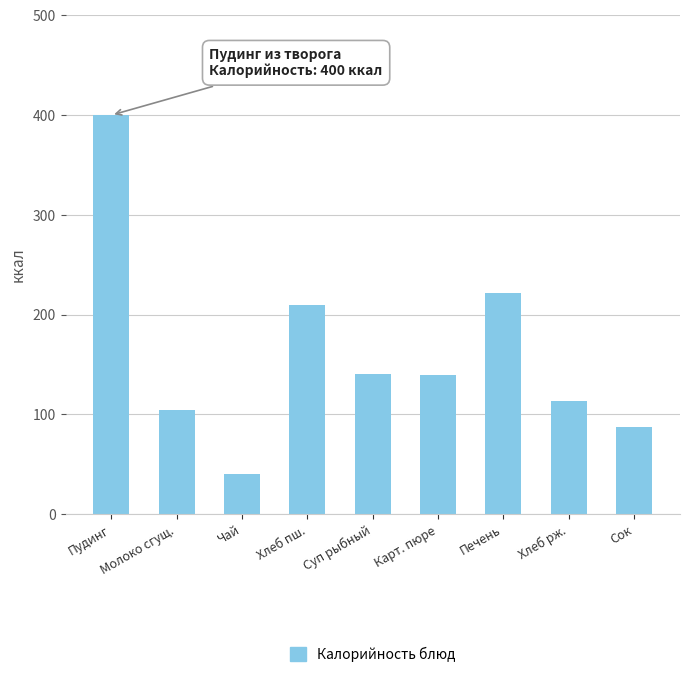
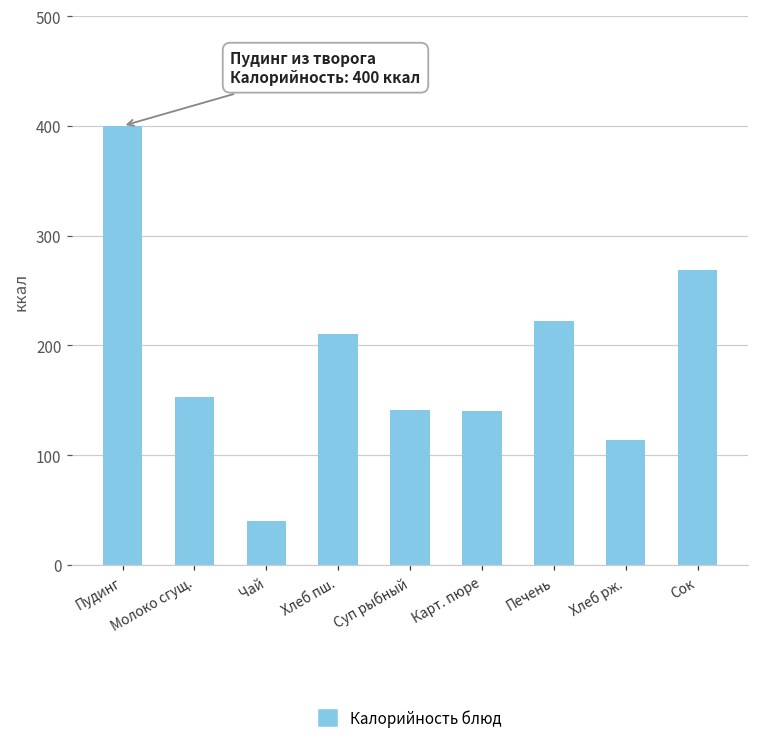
  {
-   "Молоко сгущ.": 100,
+   "Молоко сгущ.": 150,
    "Чай": 40,
    "Хлеб пш.": 210,
    "Суп рыбный": 140,
    "Карт. пюре": 140,
    "Печень": 220,
    "Хлеб рж.": 110,
-   "Сок": 90
+   "Сок": 270
  }
